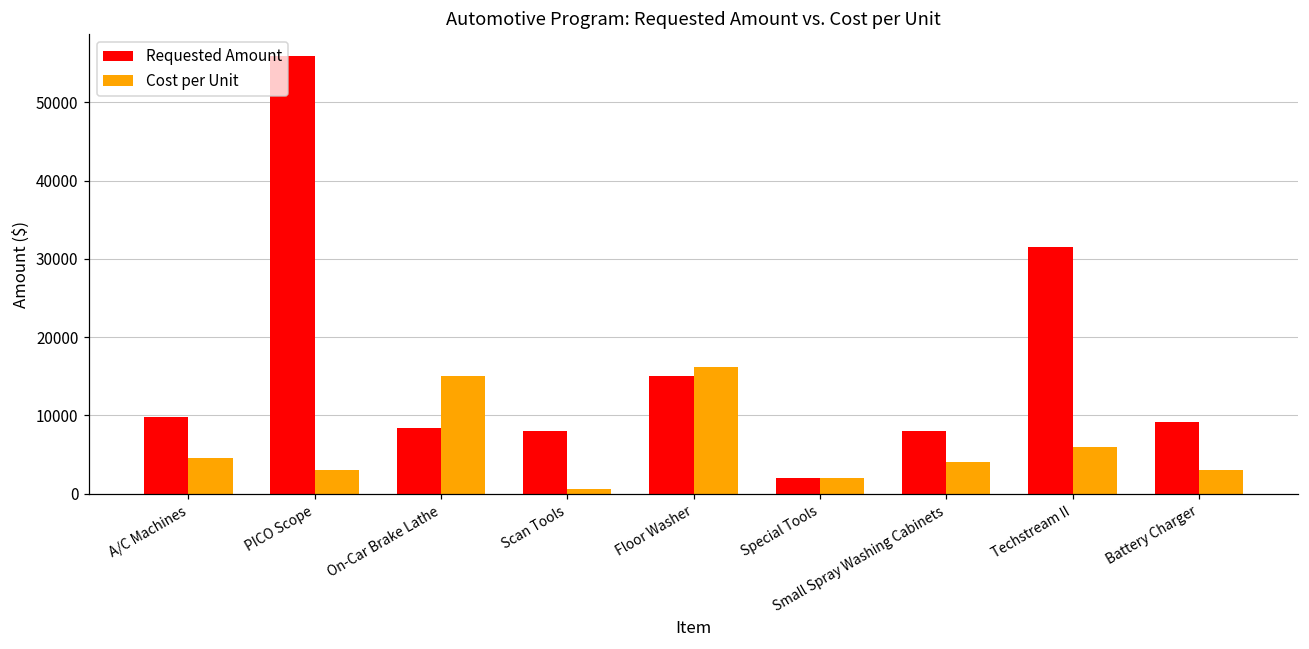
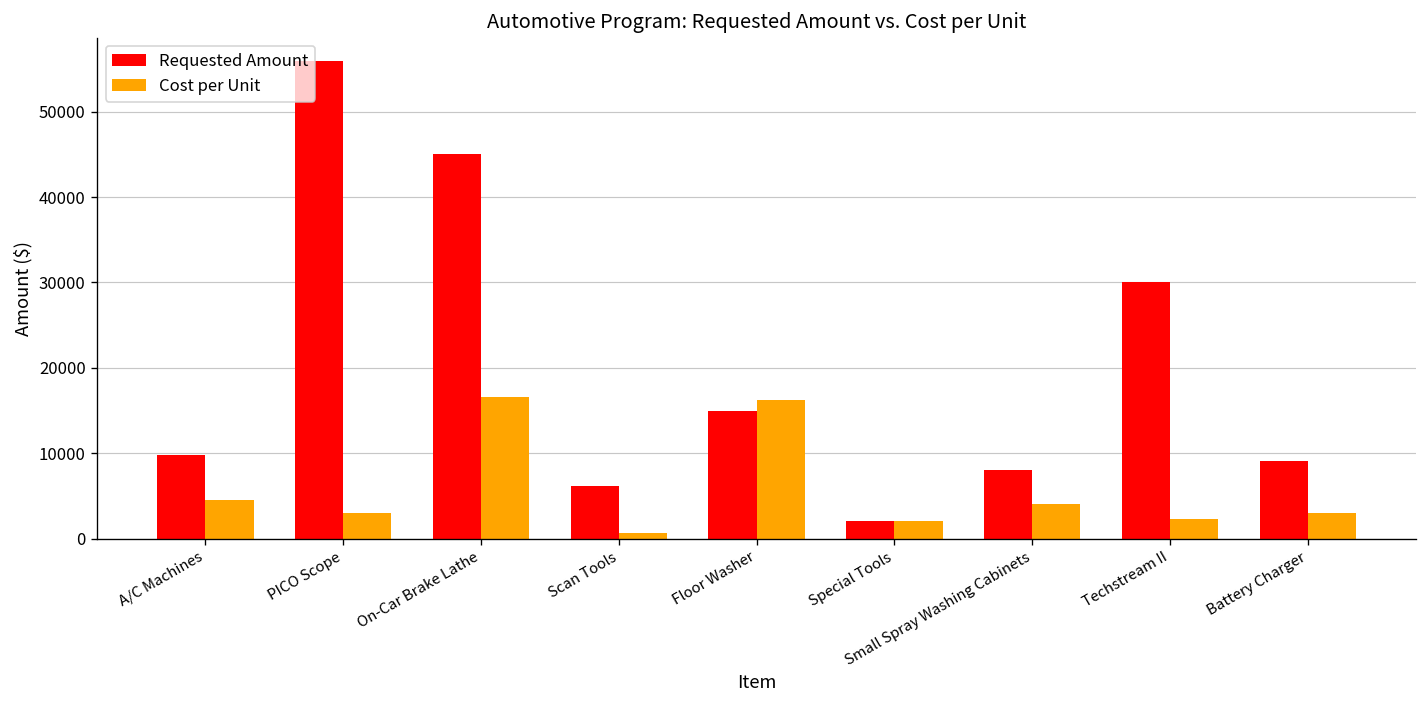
  {
    "Requested Amount": {
      "A/C Machines": 10000,
      "PICO Scope": 56000,
-     "On-Car Brake Lathe": 8000,
-     "Scan Tools": 8000,
+     "On-Car Brake Lathe": 45000,
+     "Scan Tools": 6000,
      "Floor Washer": 15000,
      "Special Tools": 2000,
      "Small Spray Washing Cabinets": 8000,
-     "Techstream II": 32000,
+     "Techstream II": 30000,
      "Battery Charger": 9000
    },
    "Cost per Unit": {
      "A/C Machines": 5000,
      "PICO Scope": 3000,
-     "On-Car Brake Lathe": 15000,
+     "On-Car Brake Lathe": 17000,
      "Scan Tools": 1000,
      "Floor Washer": 16000,
      "Special Tools": 2000,
      "Small Spray Washing Cabinets": 4000,
-     "Techstream II": 6000,
+     "Techstream II": 2000,
      "Battery Charger": 3000
    }
  }
